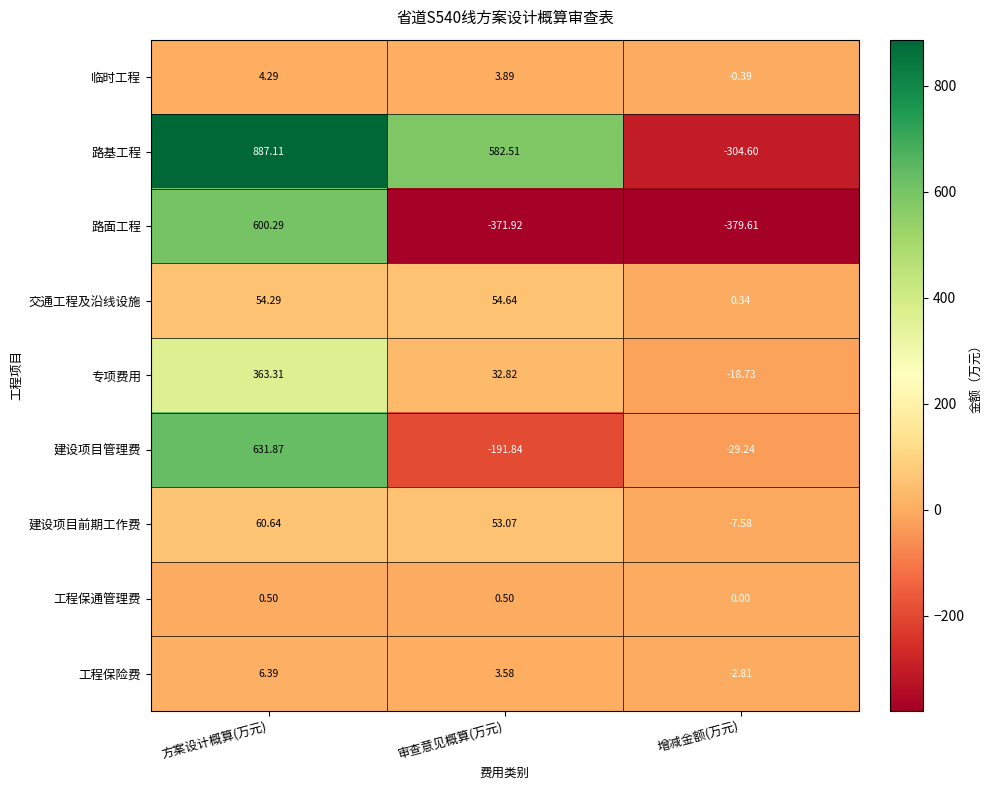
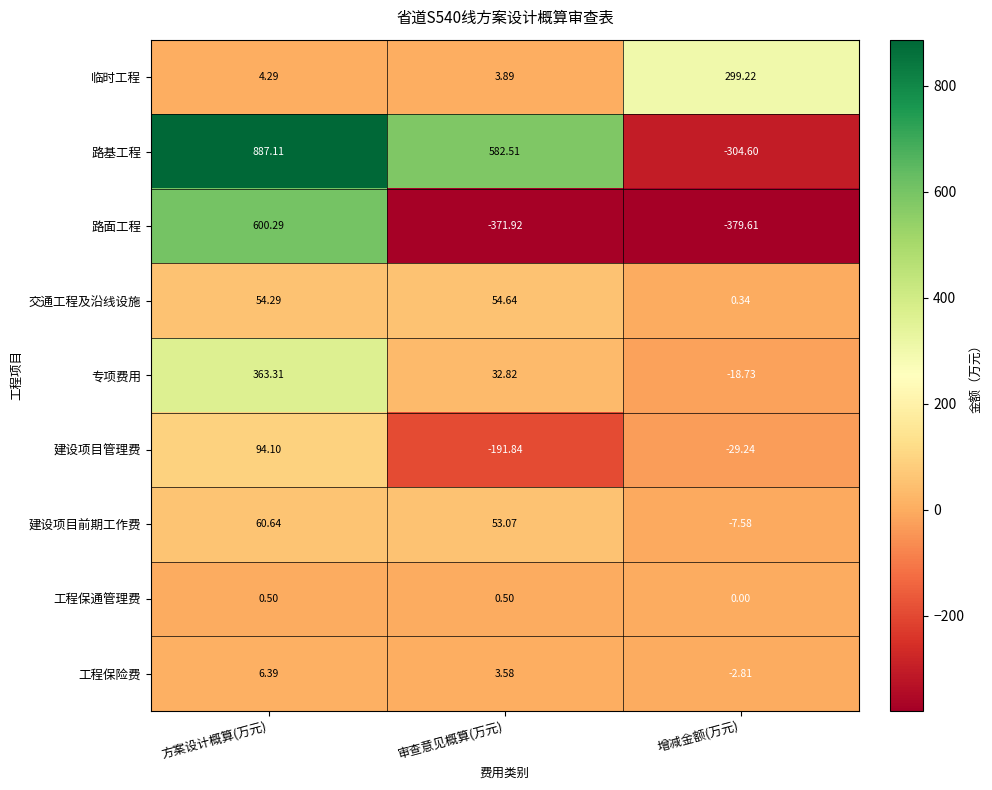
  {
    "临时工程": {
      "方案设计概算(万元)": 4.29,
      "审查意见概算(万元)": 3.89,
-     "增减金额(万元)": -0.39
+     "增减金额(万元)": 299.22
    },
    "路基工程": {
      "方案设计概算(万元)": 887.11,
      "审查意见概算(万元)": 582.51,
      "增减金额(万元)": -304.60
    },
    "路面工程": {
      "方案设计概算(万元)": 600.29,
      "审查意见概算(万元)": -371.92,
      "增减金额(万元)": -379.61
    },
    "交通工程及沿线设施": {
      "方案设计概算(万元)": 54.29,
      "审查意见概算(万元)": 54.64,
      "增减金额(万元)": 0.34
    },
    "专项费用": {
      "方案设计概算(万元)": 363.31,
      "审查意见概算(万元)": 32.82,
      "增减金额(万元)": -18.73
    },
    "建设项目管理费": {
-     "方案设计概算(万元)": 631.87,
+     "方案设计概算(万元)": 94.10,
      "审查意见概算(万元)": -191.84,
      "增减金额(万元)": -29.24
    },
    "建设项目前期工作费": {
      "方案设计概算(万元)": 60.64,
      "审查意见概算(万元)": 53.07,
      "增减金额(万元)": -7.58
    },
    "工程保通管理费": {
      "方案设计概算(万元)": 0.50,
      "审查意见概算(万元)": 0.50,
      "增减金额(万元)": 0.00
    },
    "工程保险费": {
      "方案设计概算(万元)": 6.39,
      "审查意见概算(万元)": 3.58,
      "增减金额(万元)": -2.81
    }
  }
